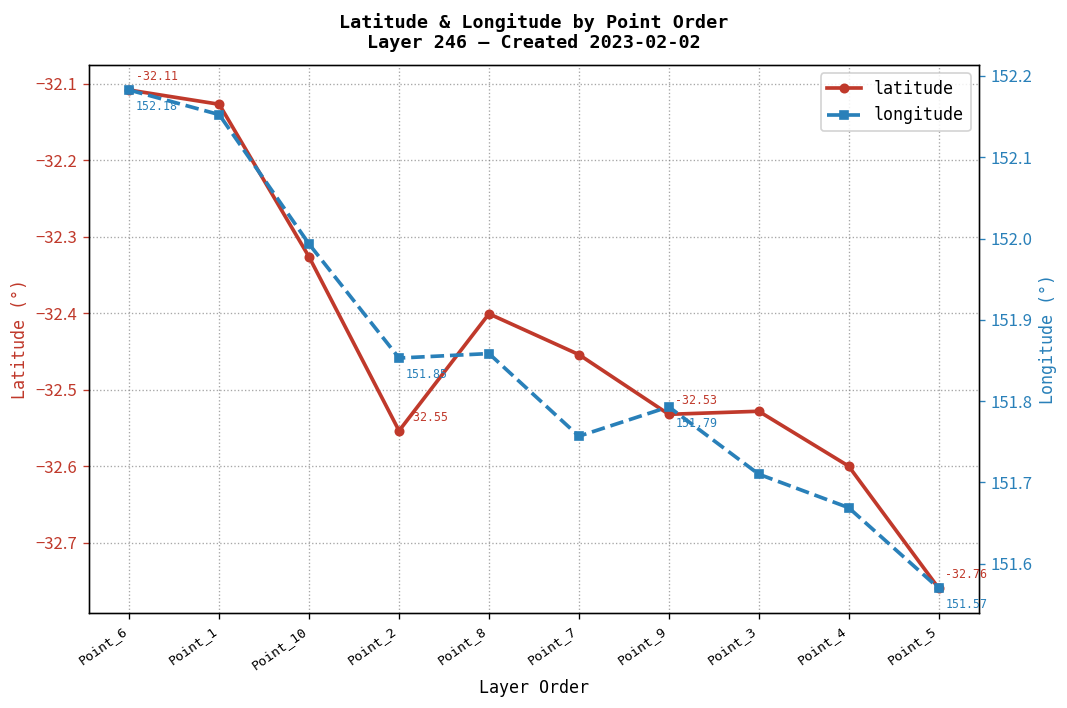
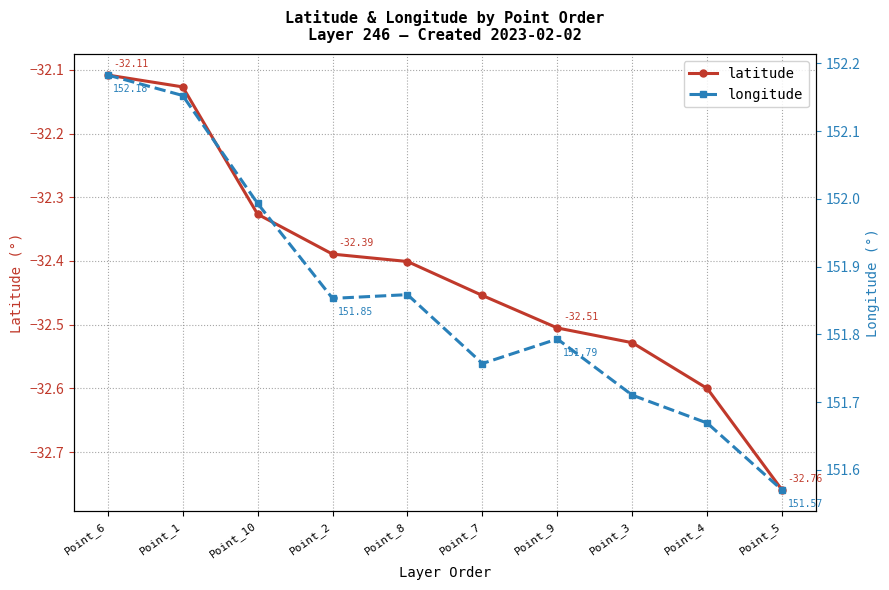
  {
    "latitude": {
      "Point_6": -32.11,
-     "Point_2": -32.55,
-     "Point_9": -32.53,
+     "Point_2": -32.39,
+     "Point_9": -32.51,
      "Point_5": -32.76
    },
    "longitude": {
      "Point_6": 152.18,
      "Point_2": 151.85,
      "Point_9": 151.79,
      "Point_5": 151.57
    }
  }
